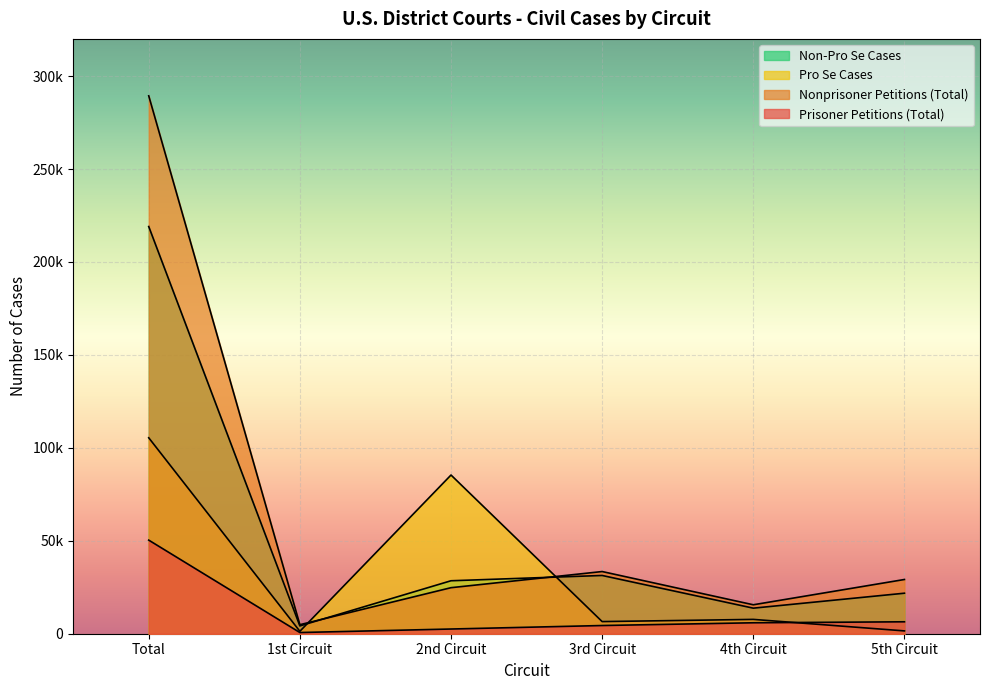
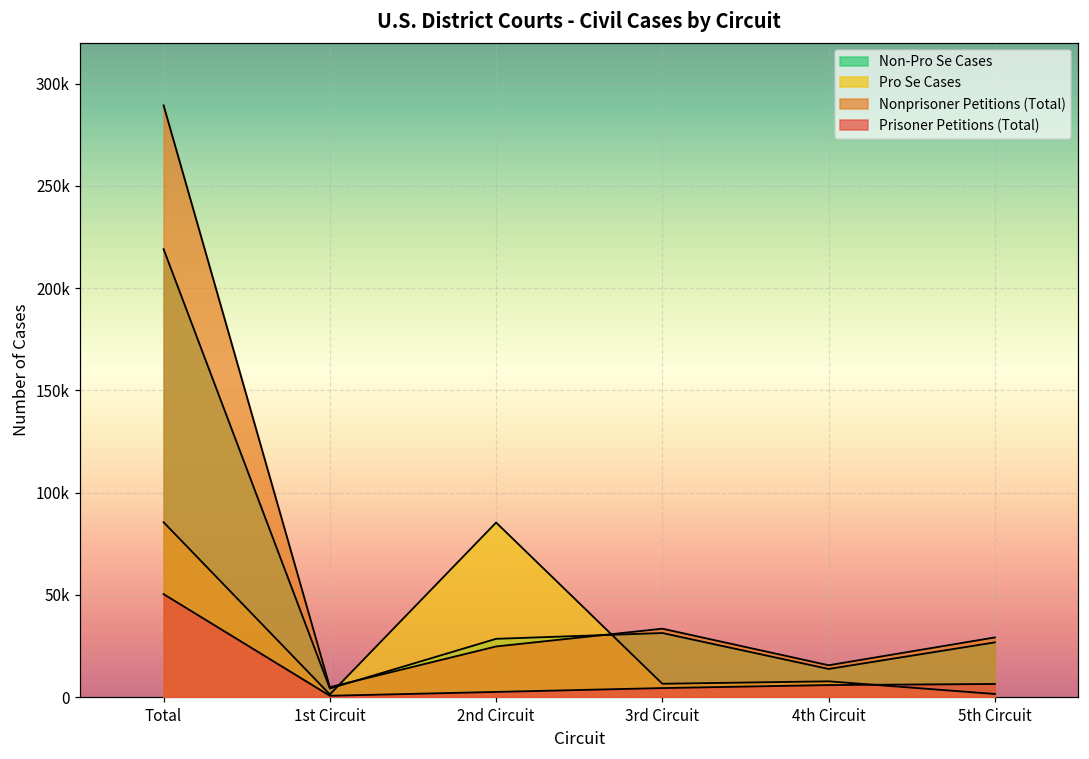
  {
    "Non-Pro Se Cases": {
      "Total": 219000,
      "2nd Circuit": 28000,
      "3rd Circuit": 31000,
      "4th Circuit": 14000,
-     "5th Circuit": 22000
+     "5th Circuit": 27000
    },
    "Pro Se Cases": {
-     "Total": 105000,
+     "Total": 86000,
      "2nd Circuit": 85000,
      "3rd Circuit": 7000,
      "4th Circuit": 8000,
      "5th Circuit": 2000
    }
  }
